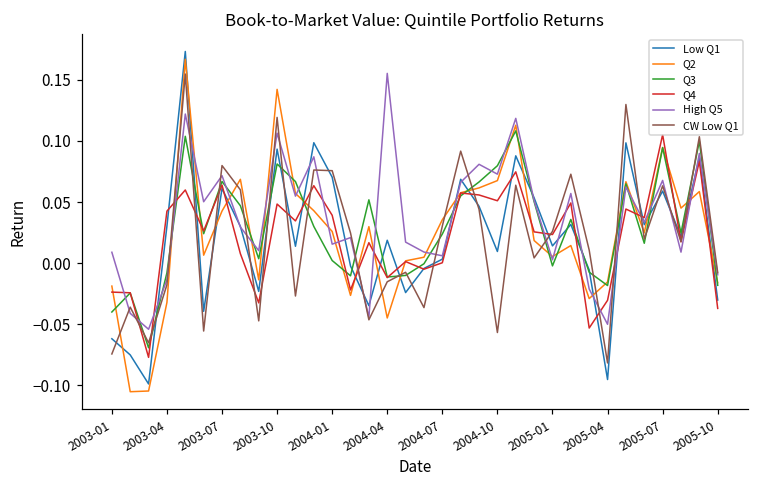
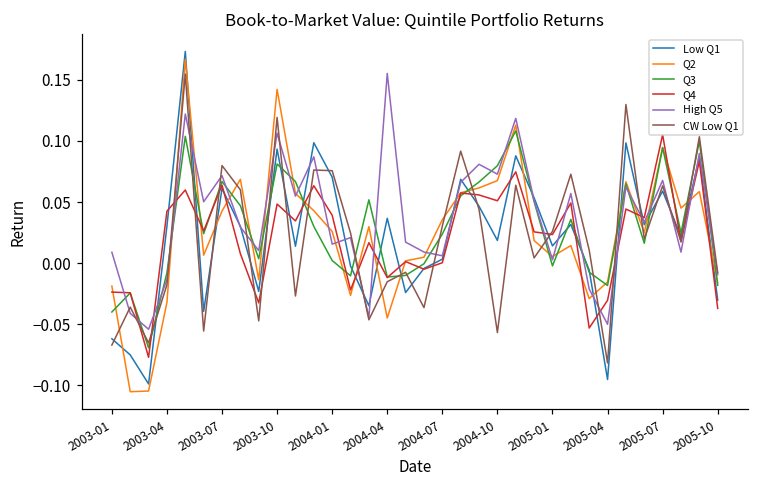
  {
    "Low Q1": {
      "2003-01": -0.062,
      "2003-04": 0.030,
      "2003-07": 0.061,
      "2003-10": 0.093,
      "2004-01": 0.070,
-     "2004-04": 0.019,
+     "2004-04": 0.037,
      "2004-07": 0.003,
-     "2004-10": 0.010,
+     "2004-10": 0.019,
      "2005-01": 0.014,
      "2005-04": -0.095,
      "2005-07": 0.059,
      "2005-10": -0.030
    },
    "Q2": {
      "2003-01": -0.019,
      "2003-04": -0.032,
      "2003-07": 0.043,
      "2003-10": 0.142,
      "2004-01": 0.026,
      "2004-04": -0.045,
      "2004-07": 0.036,
      "2004-10": 0.068,
      "2005-01": 0.005,
      "2005-04": -0.015
    },
    "Q3": {
      "2003-01": -0.040,
      "2003-04": -0.008,
      "2003-07": 0.067,
      "2003-10": 0.081,
      "2004-01": 0.002,
      "2004-07": 0.024,
      "2004-10": 0.080,
      "2005-01": -0.002,
      "2005-04": -0.018
    },
    "Q4": {
      "2003-01": -0.024,
      "2003-04": 0.043,
      "2003-07": 0.064,
      "2003-10": 0.048,
      "2004-01": 0.039,
      "2004-07": 0.000,
      "2004-10": 0.051,
      "2005-01": 0.023,
      "2005-04": -0.030,
      "2005-07": 0.105
    },
    "High Q5": {
      "2003-01": 0.009,
      "2003-04": -0.014,
      "2003-07": 0.072,
      "2003-10": 0.106,
      "2004-01": 0.016,
      "2004-04": 0.155,
      "2004-07": 0.006,
      "2004-10": 0.073,
      "2005-01": 0.003,
      "2005-04": -0.050,
      "2005-07": 0.068
    },
    "CW Low Q1": {
-     "2003-01": -0.074,
+     "2003-01": -0.067,
      "2003-04": -0.018,
      "2003-07": 0.080,
      "2003-10": 0.119,
      "2004-01": 0.076,
      "2004-04": -0.015,
      "2004-07": 0.030,
      "2004-10": -0.057,
      "2005-01": 0.026,
      "2005-04": -0.082,
      "2005-07": 0.063
    }
  }
